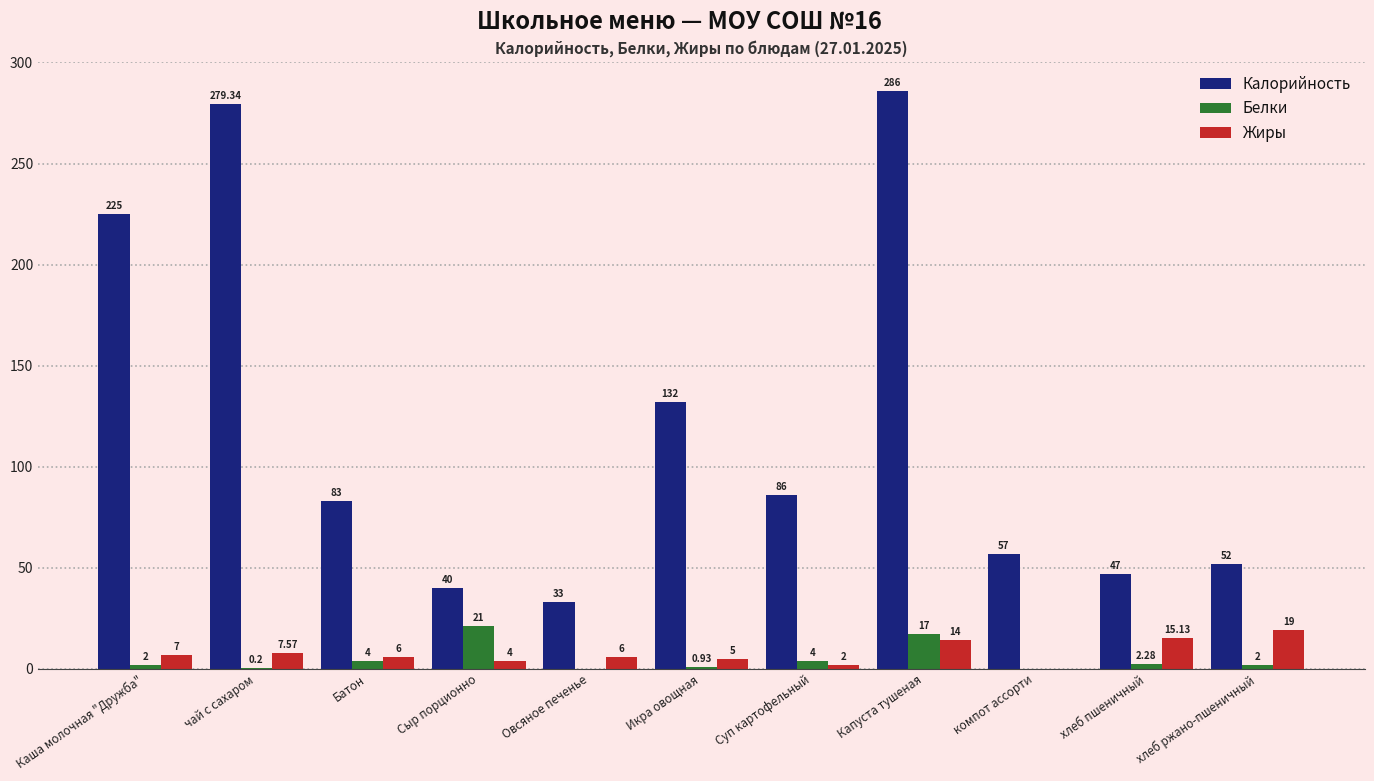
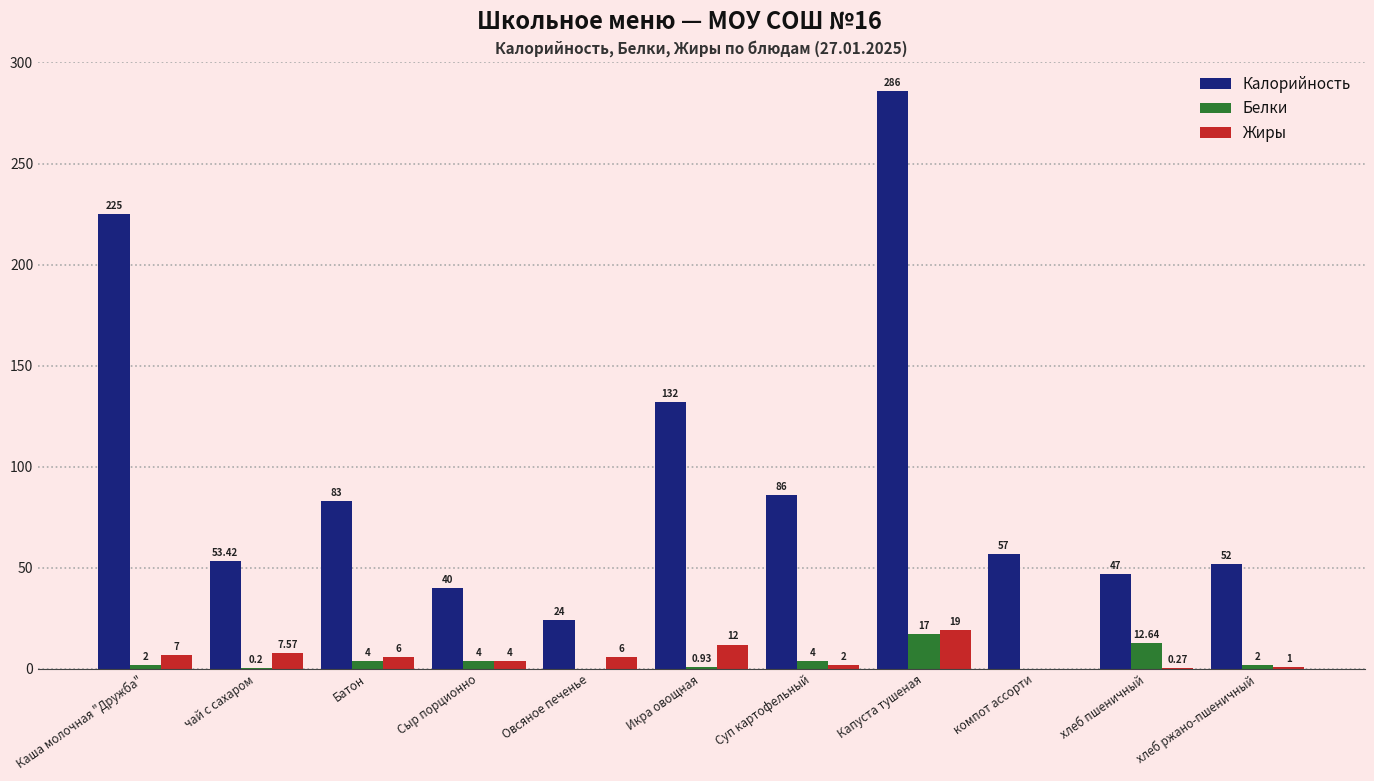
  {
    "Калорийность": {
      "Каша молочная \"Дружба\"": 225,
-     "чай с сахаром": 279.34,
+     "чай с сахаром": 53.42,
      "Батон": 83,
      "Сыр порционно": 40,
-     "Овсяное печенье": 33,
+     "Овсяное печенье": 24,
      "Икра овощная": 132,
      "Суп картофельный": 86,
      "Капуста тушеная": 286,
      "компот ассорти": 57,
      "хлеб пшеничный": 47,
      "хлеб ржано-пшеничный": 52
    },
    "Белки": {
      "Каша молочная \"Дружба\"": 2,
      "чай с сахаром": 0.2,
      "Батон": 4,
-     "Сыр порционно": 21,
+     "Сыр порционно": 4,
      "Икра овощная": 0.93,
      "Суп картофельный": 4,
      "Капуста тушеная": 17,
-     "хлеб пшеничный": 2.28,
+     "хлеб пшеничный": 12.64,
      "хлеб ржано-пшеничный": 2
    },
    "Жиры": {
      "Каша молочная \"Дружба\"": 7,
      "чай с сахаром": 7.57,
      "Батон": 6,
      "Сыр порционно": 4,
      "Овсяное печенье": 6,
-     "Икра овощная": 5,
+     "Икра овощная": 12,
      "Суп картофельный": 2,
-     "Капуста тушеная": 14,
-     "хлеб пшеничный": 15.13,
-     "хлеб ржано-пшеничный": 19
+     "Капуста тушеная": 19,
+     "хлеб пшеничный": 0.27,
+     "хлеб ржано-пшеничный": 1
    }
  }
